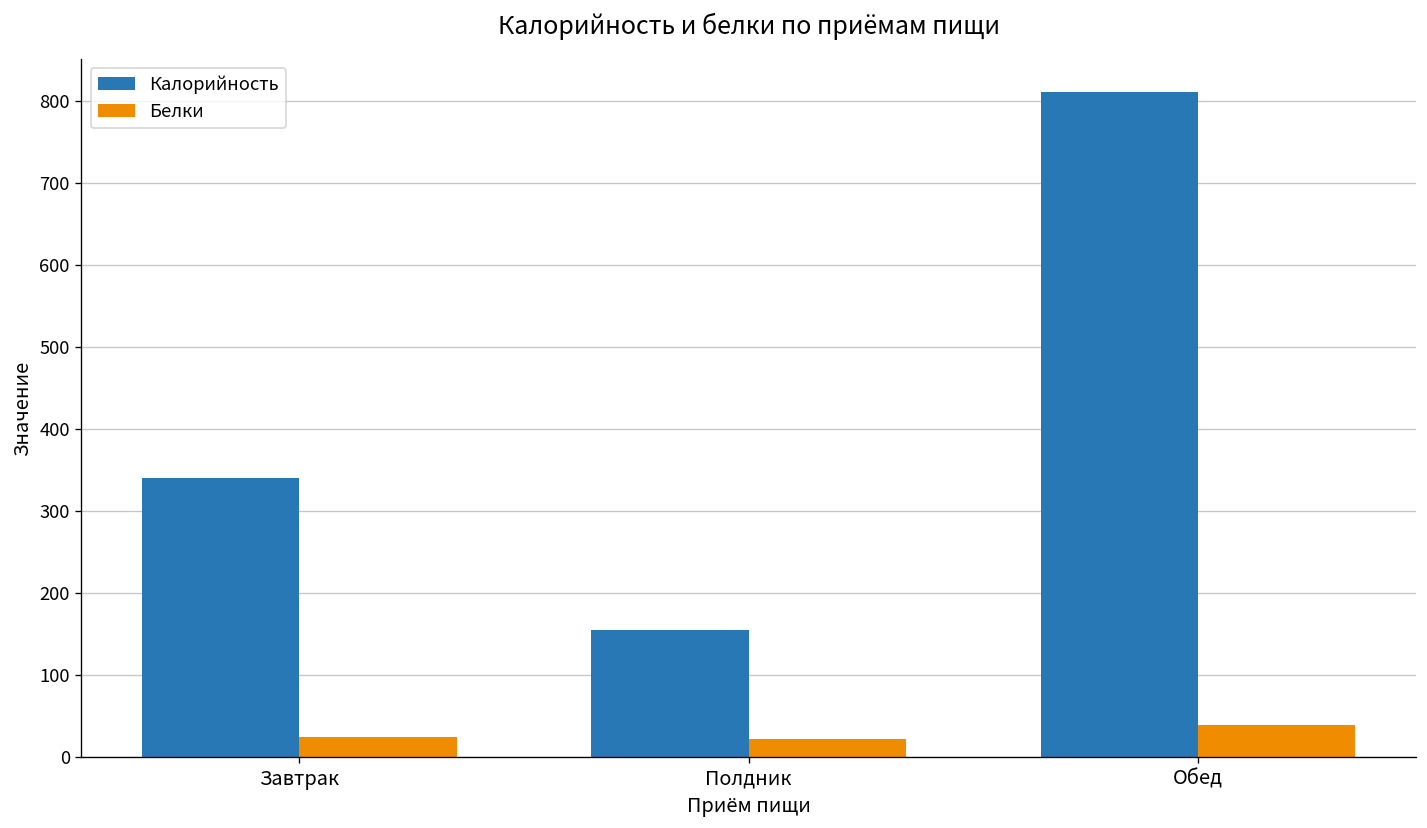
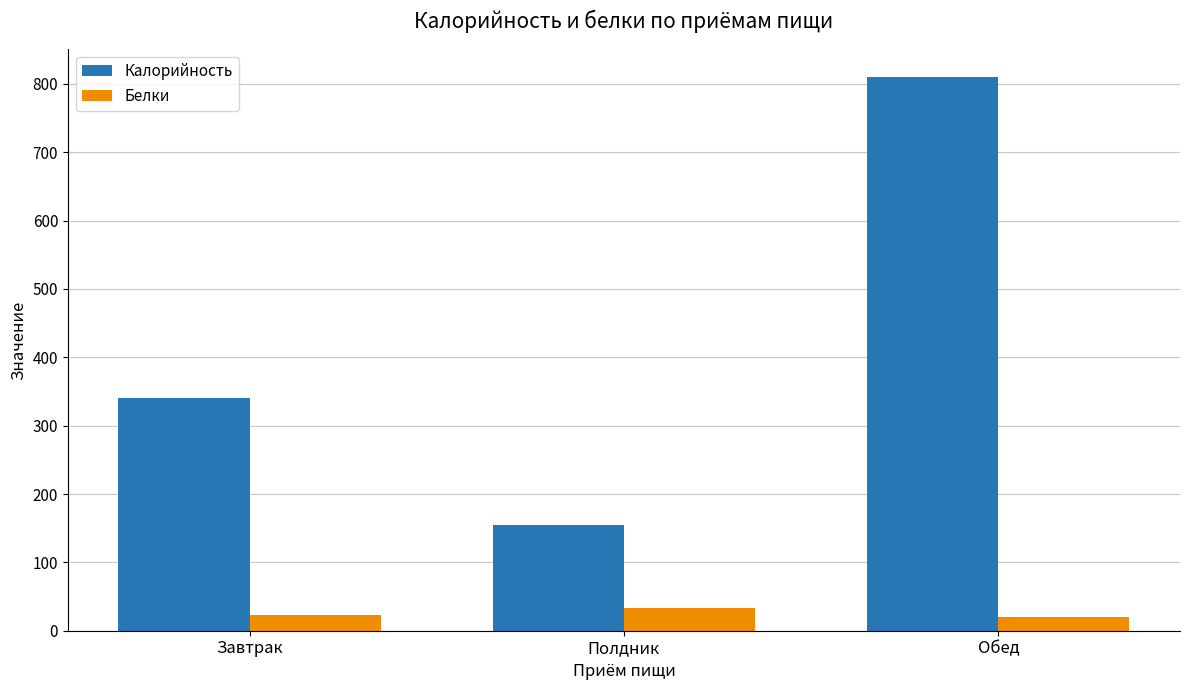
  {
    "Калорийность": {
      "Завтрак": 340,
      "Полдник": 150,
      "Обед": 810
    },
    "Белки": {
      "Завтрак": 20,
-     "Полдник": 20,
-     "Обед": 40
+     "Полдник": 30,
+     "Обед": 20
    }
  }
